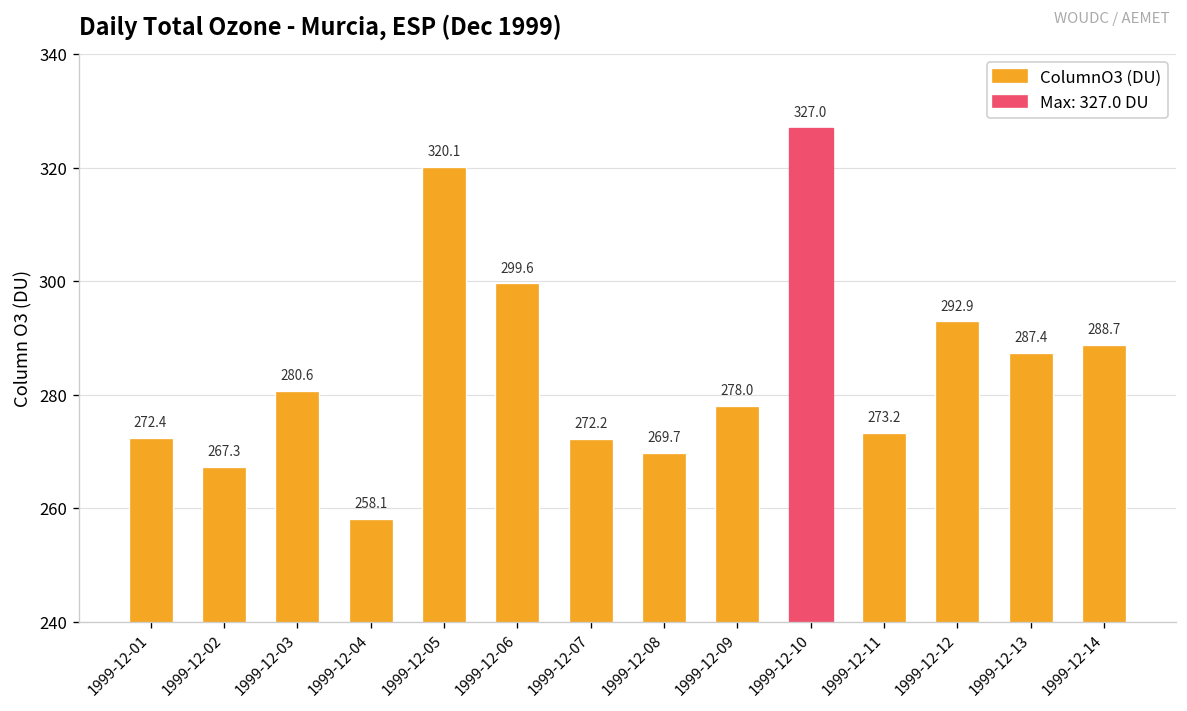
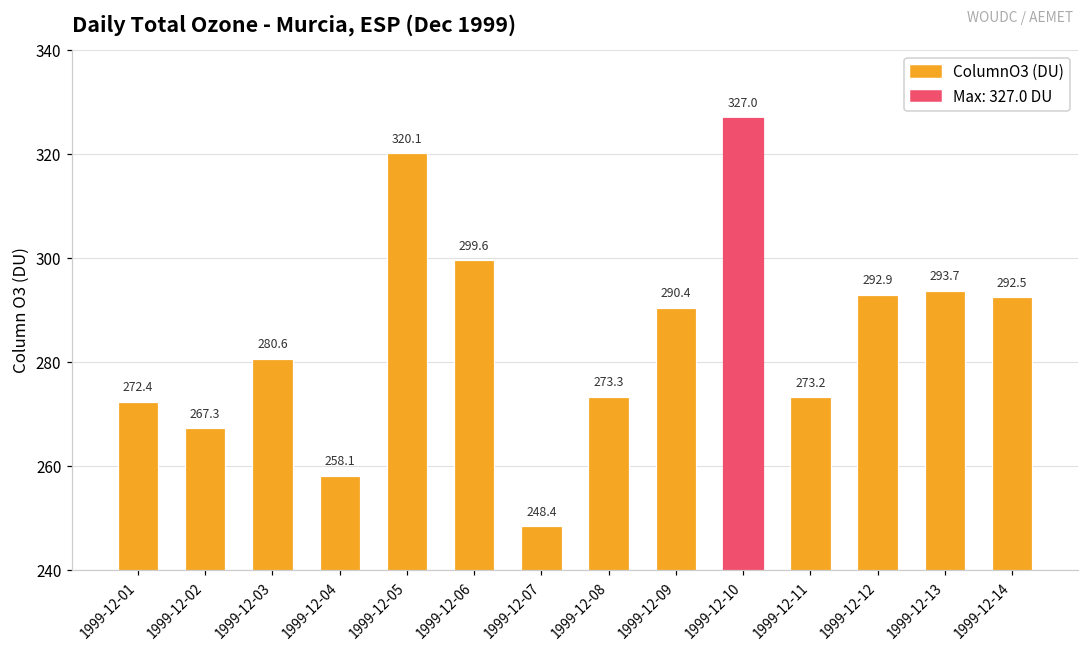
  {
    "1999-12-01": 272.4,
    "1999-12-02": 267.3,
    "1999-12-03": 280.6,
    "1999-12-04": 258.1,
    "1999-12-05": 320.1,
    "1999-12-06": 299.6,
-   "1999-12-07": 272.2,
-   "1999-12-08": 269.7,
-   "1999-12-09": 278.0,
+   "1999-12-07": 248.4,
+   "1999-12-08": 273.3,
+   "1999-12-09": 290.4,
    "1999-12-10": 327.0,
    "1999-12-11": 273.2,
    "1999-12-12": 292.9,
-   "1999-12-13": 287.4,
-   "1999-12-14": 288.7
+   "1999-12-13": 293.7,
+   "1999-12-14": 292.5
  }
